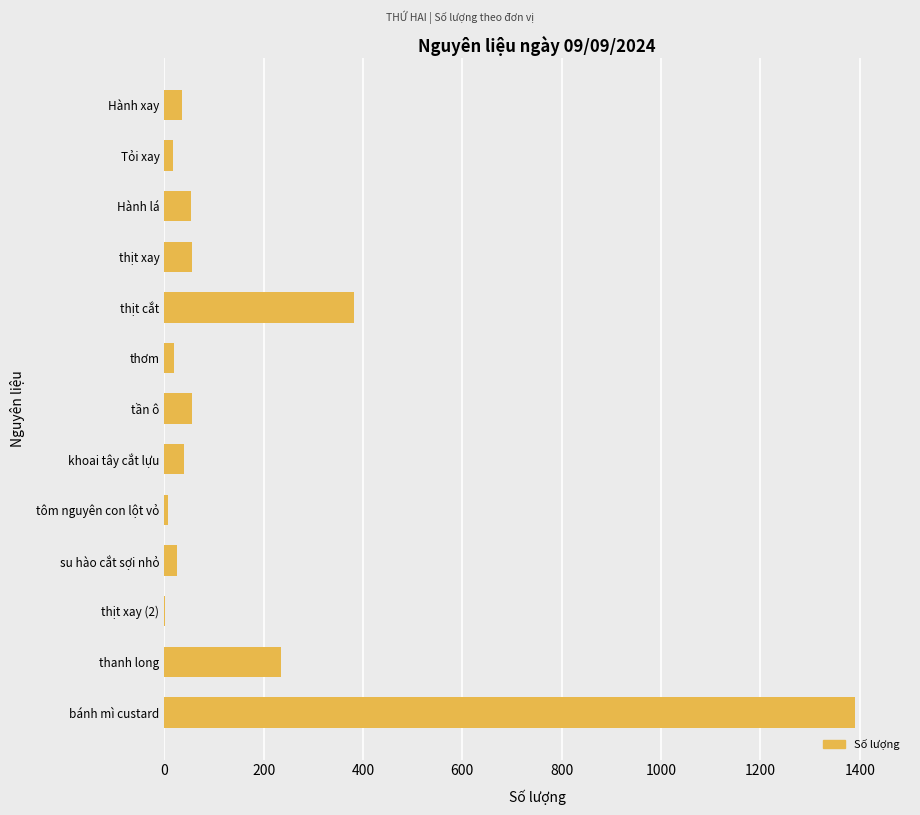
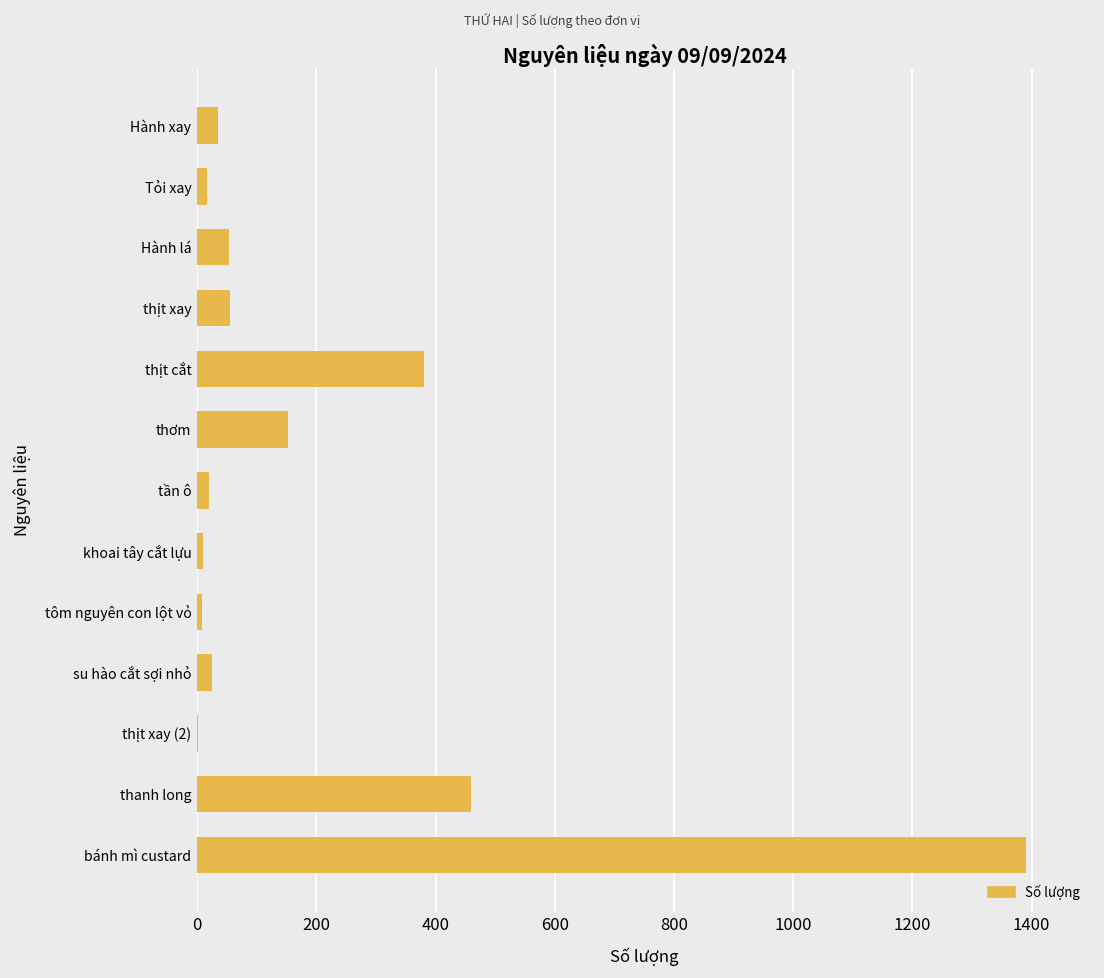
  {
    "Hành xay": 40,
    "Tỏi xay": 20,
    "Hành lá": 50,
    "thịt xay": 60,
    "thịt cắt": 380,
-   "thơm": 20,
-   "tần ô": 60,
-   "khoai tây cắt lựu": 40,
+   "thơm": 150,
+   "tần ô": 20,
+   "khoai tây cắt lựu": 10,
    "tôm nguyên con lột vỏ": 10,
    "su hào cắt sợi nhỏ": 30,
-   "thanh long": 240,
+   "thanh long": 460,
    "bánh mì custard": 1390
  }
